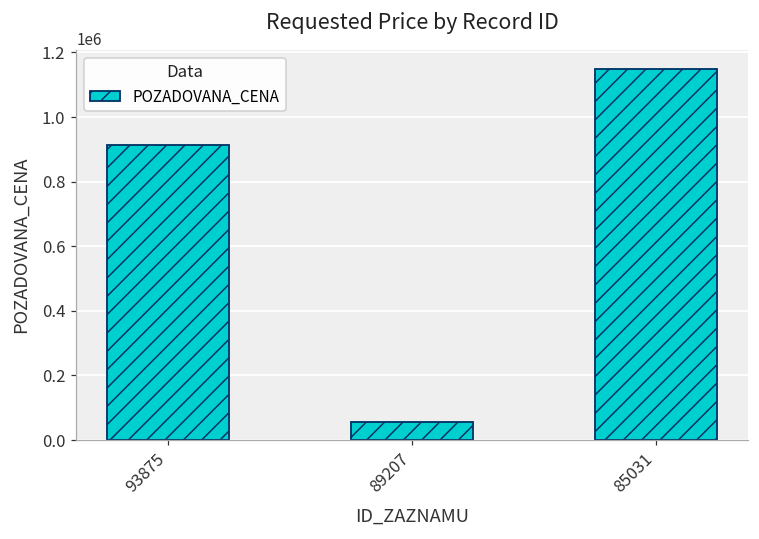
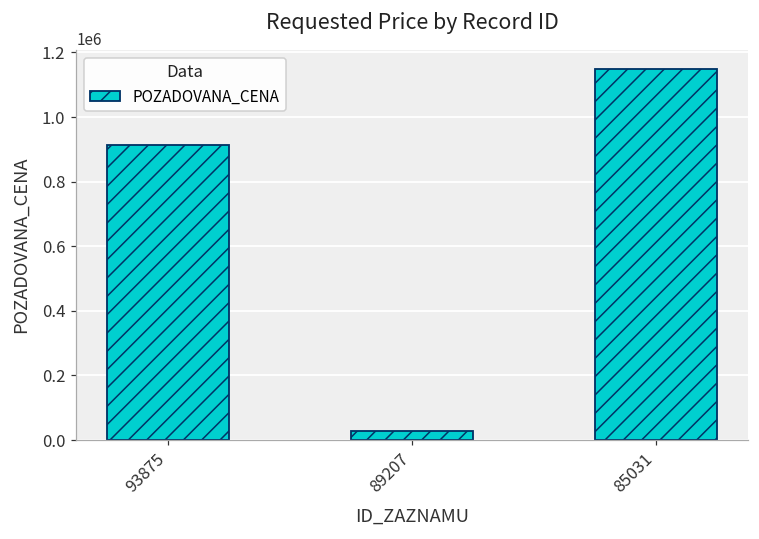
  {
    "93875": 910000,
-   "89207": 60000,
+   "89207": 30000,
    "85031": 1150000
  }
